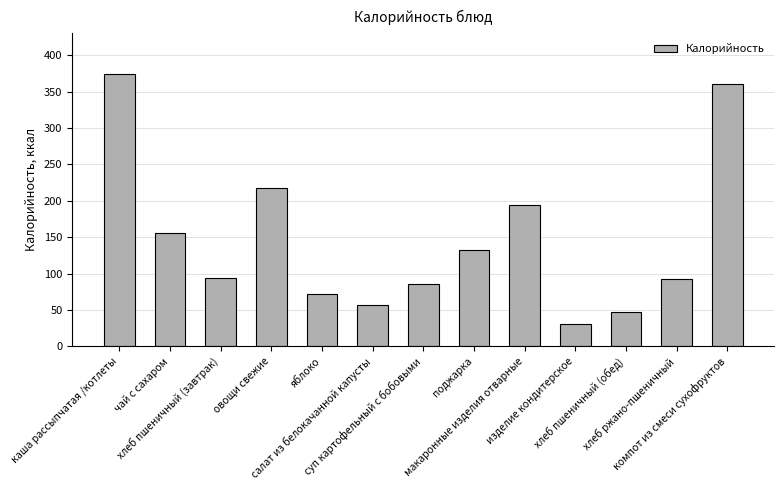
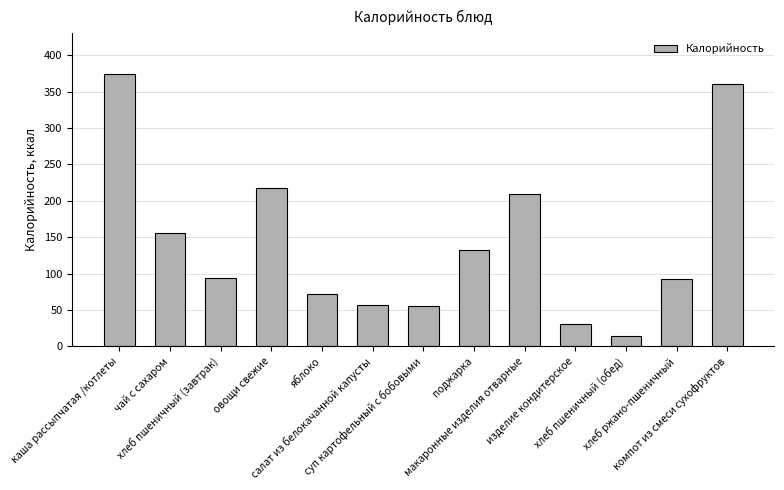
  {
    "каша рассыпчатая /котлеты": 370,
    "чай с сахаром": 160,
    "хлеб пшеничный (завтрак)": 90,
    "овощи свежие": 220,
    "яблоко": 70,
    "салат из белокачанной капусты": 60,
-   "суп картофельный с бобовыми": 90,
+   "суп картофельный с бобовыми": 60,
    "поджарка": 130,
-   "макаронные изделия отварные": 190,
+   "макаронные изделия отварные": 210,
    "изделие кондитерское": 30,
-   "хлеб пшеничный (обед)": 50,
+   "хлеб пшеничный (обед)": 10,
    "хлеб ржано-пшеничный": 90,
    "компот из смеси сухофруктов": 360
  }
